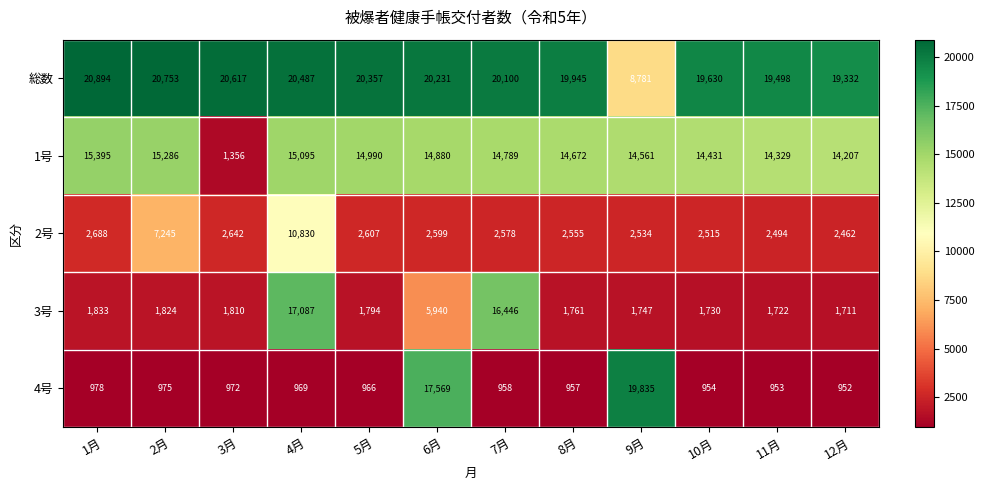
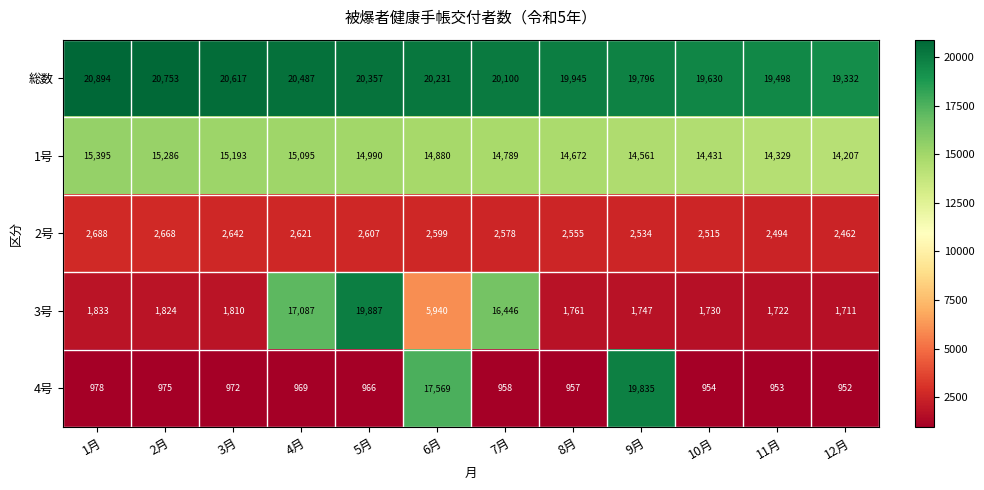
  {
    "総数": {
      "1月": "20,894",
      "2月": "20,753",
      "3月": "20,617",
      "4月": "20,487",
      "5月": "20,357",
      "6月": "20,231",
      "7月": "20,100",
      "8月": "19,945",
-     "9月": "8,781",
+     "9月": "19,796",
      "10月": "19,630",
      "11月": "19,498",
      "12月": "19,332"
    },
    "1号": {
      "1月": "15,395",
      "2月": "15,286",
-     "3月": "1,356",
+     "3月": "15,193",
      "4月": "15,095",
      "5月": "14,990",
      "6月": "14,880",
      "7月": "14,789",
      "8月": "14,672",
      "9月": "14,561",
      "10月": "14,431",
      "11月": "14,329",
      "12月": "14,207"
    },
    "2号": {
      "1月": "2,688",
-     "2月": "7,245",
+     "2月": "2,668",
      "3月": "2,642",
-     "4月": "10,830",
+     "4月": "2,621",
      "5月": "2,607",
      "6月": "2,599",
      "7月": "2,578",
      "8月": "2,555",
      "9月": "2,534",
      "10月": "2,515",
      "11月": "2,494",
      "12月": "2,462"
    },
    "3号": {
      "1月": "1,833",
      "2月": "1,824",
      "3月": "1,810",
      "4月": "17,087",
-     "5月": "1,794",
+     "5月": "19,887",
      "6月": "5,940",
      "7月": "16,446",
      "8月": "1,761",
      "9月": "1,747",
      "10月": "1,730",
      "11月": "1,722",
      "12月": "1,711"
    },
    "4号": {
      "1月": "978",
      "2月": "975",
      "3月": "972",
      "4月": "969",
      "5月": "966",
      "6月": "17,569",
      "7月": "958",
      "8月": "957",
      "9月": "19,835",
      "10月": "954",
      "11月": "953",
      "12月": "952"
    }
  }
